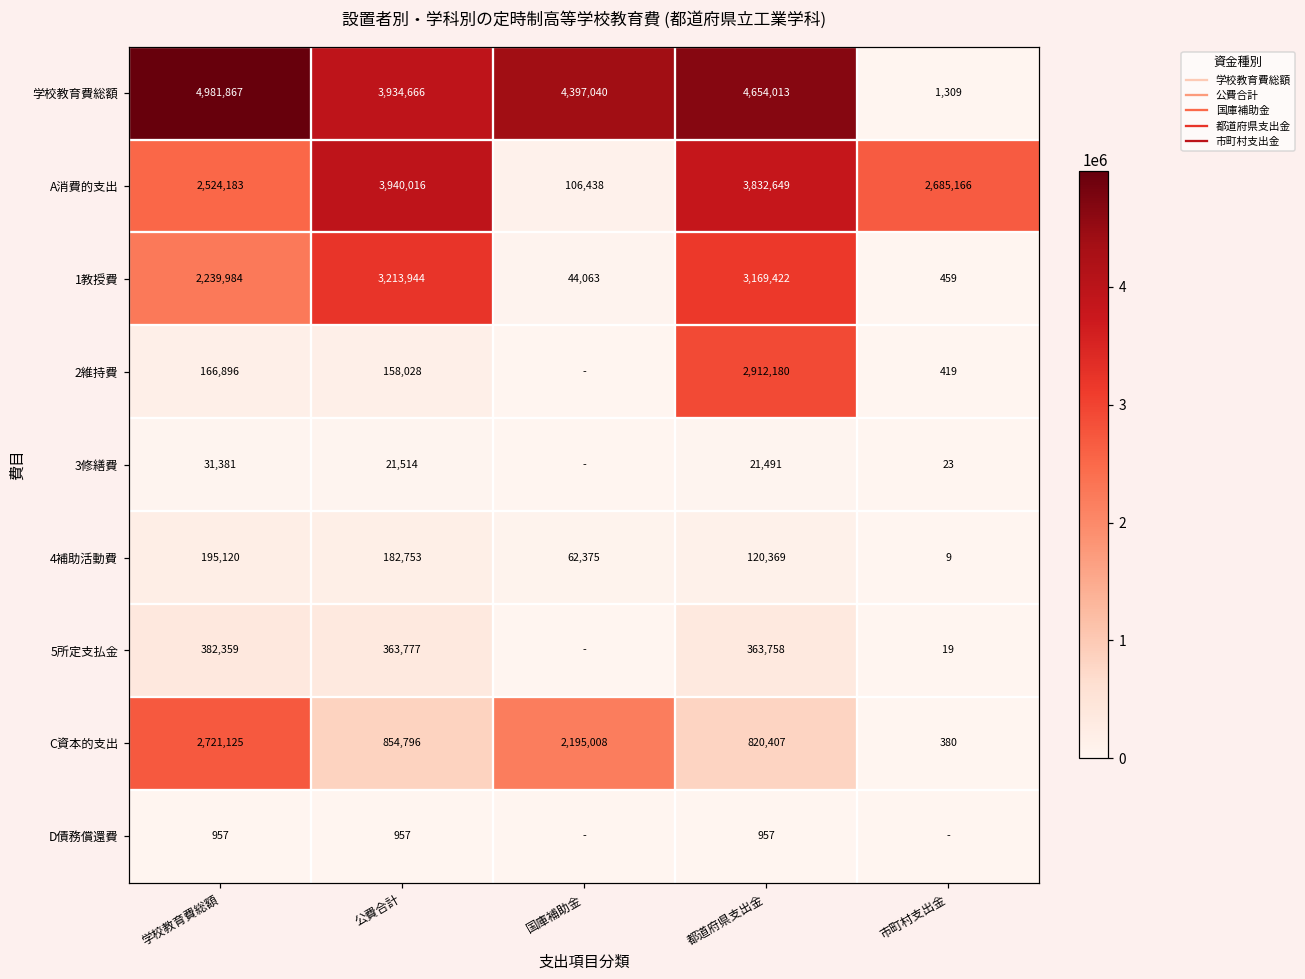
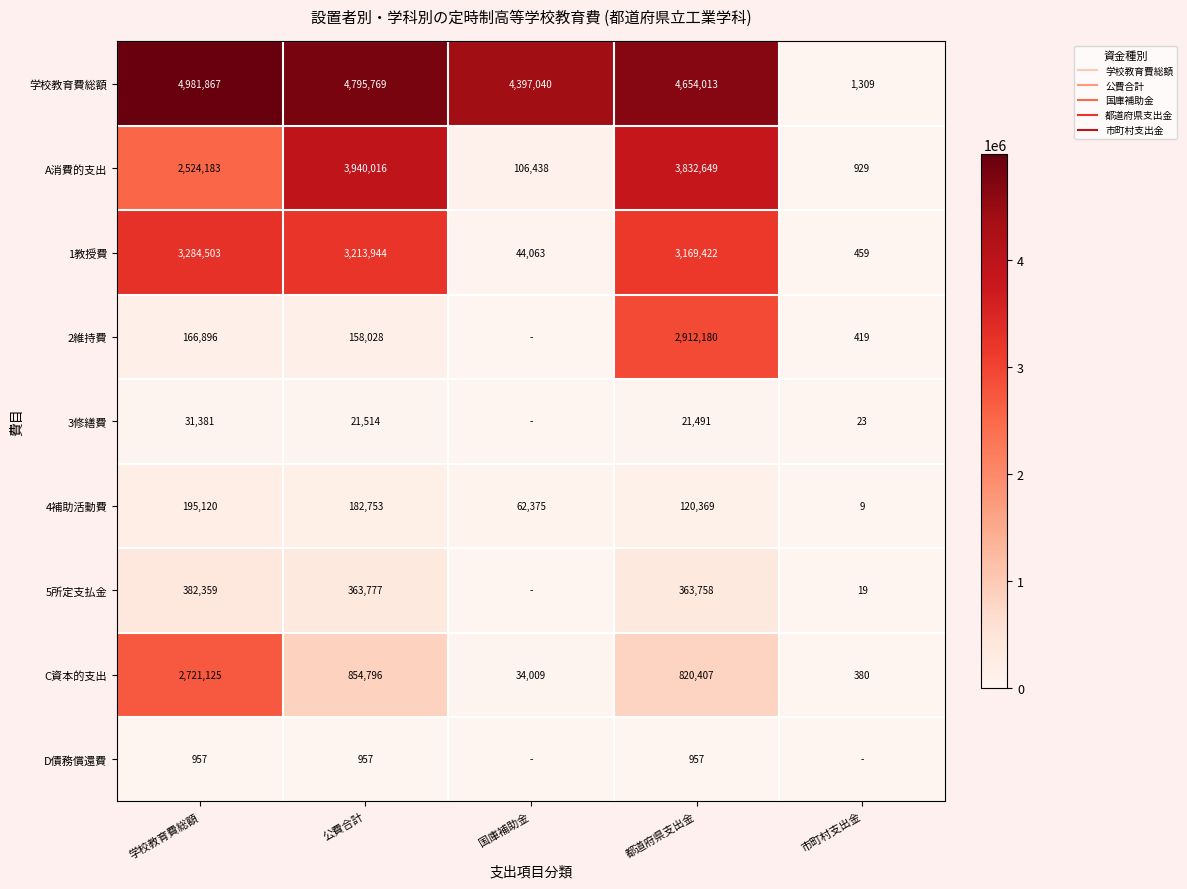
  {
    "学校教育費総額": {
      "学校教育費総額": "4,981,867",
-     "公費合計": "3,934,666",
+     "公費合計": "4,795,769",
      "国庫補助金": "4,397,040",
      "都道府県支出金": "4,654,013",
      "市町村支出金": "1,309"
    },
    "A消費的支出": {
      "学校教育費総額": "2,524,183",
      "公費合計": "3,940,016",
      "国庫補助金": "106,438",
      "都道府県支出金": "3,832,649",
-     "市町村支出金": "2,685,166"
+     "市町村支出金": "929"
    },
    "1教授費": {
-     "学校教育費総額": "2,239,984",
+     "学校教育費総額": "3,284,503",
      "公費合計": "3,213,944",
      "国庫補助金": "44,063",
      "都道府県支出金": "3,169,422",
      "市町村支出金": "459"
    },
    "2維持費": {
      "学校教育費総額": "166,896",
      "公費合計": "158,028",
      "都道府県支出金": "2,912,180",
      "市町村支出金": "419"
    },
    "3修繕費": {
      "学校教育費総額": "31,381",
      "公費合計": "21,514",
      "都道府県支出金": "21,491",
      "市町村支出金": "23"
    },
    "4補助活動費": {
      "学校教育費総額": "195,120",
      "公費合計": "182,753",
      "国庫補助金": "62,375",
      "都道府県支出金": "120,369",
      "市町村支出金": "9"
    },
    "5所定支払金": {
      "学校教育費総額": "382,359",
      "公費合計": "363,777",
      "都道府県支出金": "363,758",
      "市町村支出金": "19"
    },
    "C資本的支出": {
      "学校教育費総額": "2,721,125",
      "公費合計": "854,796",
-     "国庫補助金": "2,195,008",
+     "国庫補助金": "34,009",
      "都道府県支出金": "820,407",
      "市町村支出金": "380"
    },
    "D債務償還費": {
      "学校教育費総額": "957",
      "公費合計": "957",
      "都道府県支出金": "957"
    }
  }
